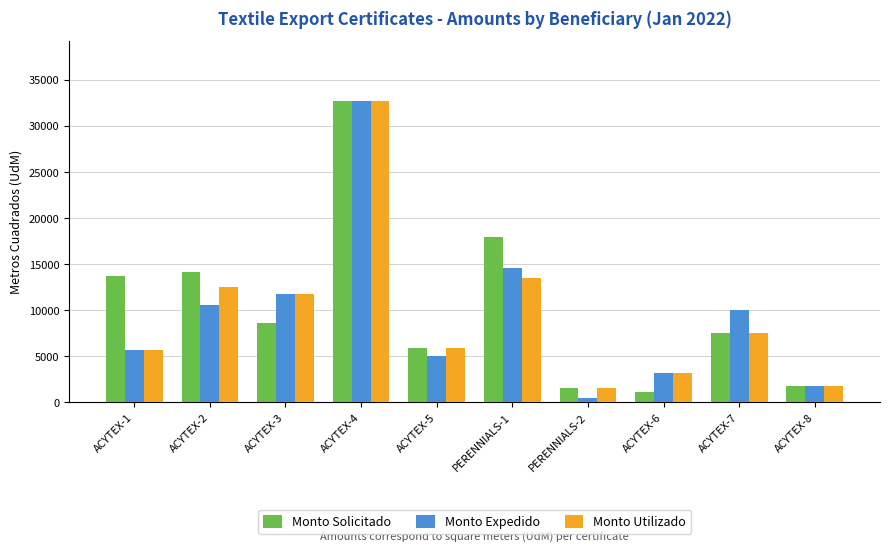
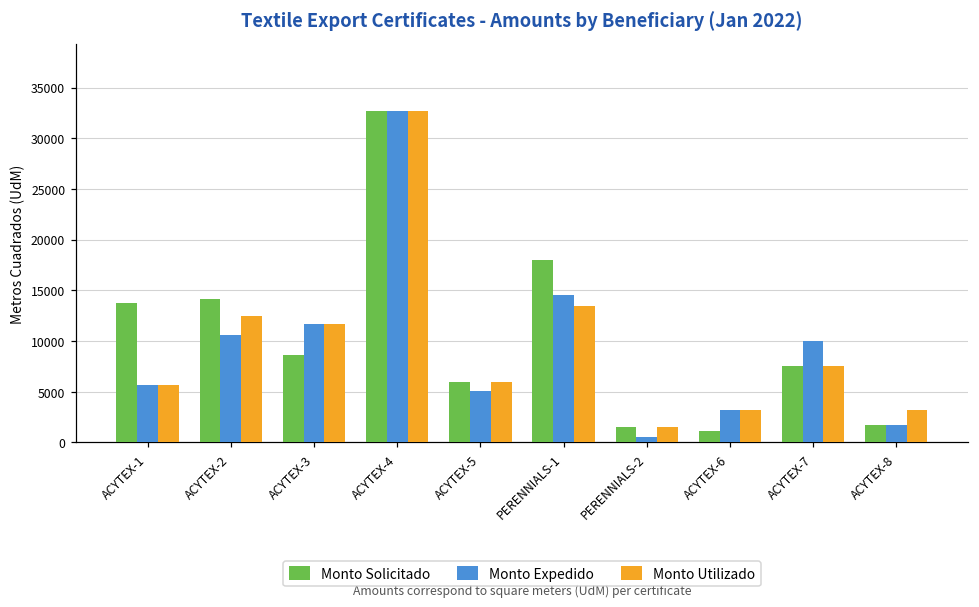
  {
    "Monto Solicitado": {
      "ACYTEX-1": 14000,
      "ACYTEX-2": 14000,
      "ACYTEX-3": 9000,
      "ACYTEX-4": 33000,
      "ACYTEX-5": 6000,
      "PERENNIALS-1": 18000,
      "PERENNIALS-2": 2000,
      "ACYTEX-6": 1000,
      "ACYTEX-7": 8000,
      "ACYTEX-8": 2000
    },
    "Monto Expedido": {
      "ACYTEX-1": 6000,
      "ACYTEX-2": 11000,
      "ACYTEX-3": 12000,
      "ACYTEX-4": 33000,
      "ACYTEX-5": 5000,
      "PERENNIALS-1": 15000,
      "PERENNIALS-2": 0,
      "ACYTEX-6": 3000,
      "ACYTEX-7": 10000,
      "ACYTEX-8": 2000
    },
    "Monto Utilizado": {
      "ACYTEX-1": 6000,
      "ACYTEX-2": 12000,
      "ACYTEX-3": 12000,
      "ACYTEX-4": 33000,
      "ACYTEX-5": 6000,
      "PERENNIALS-1": 13000,
      "PERENNIALS-2": 2000,
      "ACYTEX-6": 3000,
      "ACYTEX-7": 8000,
-     "ACYTEX-8": 2000
+     "ACYTEX-8": 3000
    }
  }
